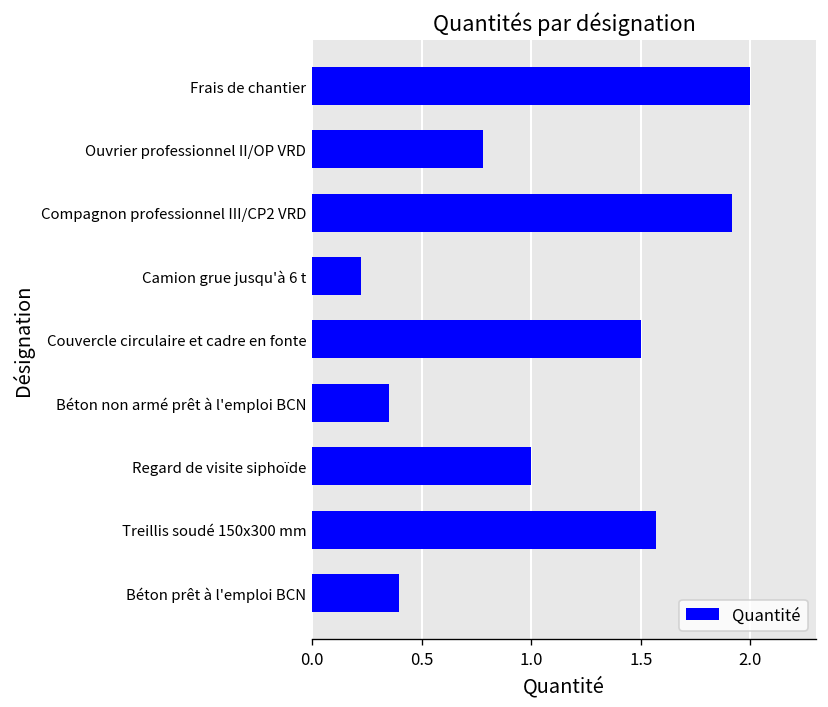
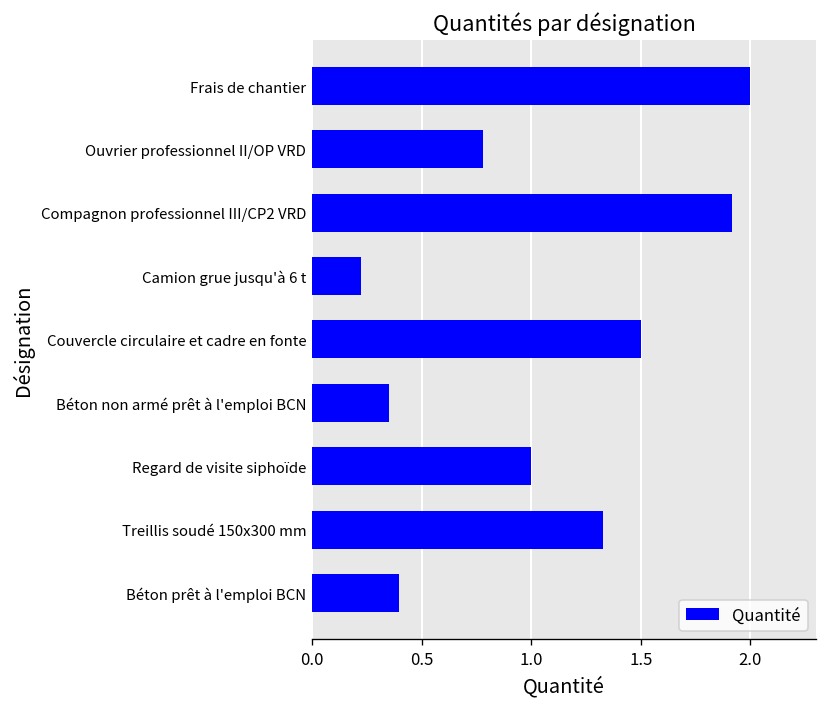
  {
    "Frais de chantier": 2.00,
    "Ouvrier professionnel II/OP VRD": 0.78,
    "Compagnon professionnel III/CP2 VRD": 1.92,
    "Camion grue jusqu'à 6 t": 0.22,
    "Couvercle circulaire et cadre en fonte": 1.50,
    "Béton non armé prêt à l'emploi BCN": 0.35,
    "Regard de visite siphoïde": 1.00,
-   "Treillis soudé 150x300 mm": 1.57,
+   "Treillis soudé 150x300 mm": 1.33,
    "Béton prêt à l'emploi BCN": 0.40
  }
